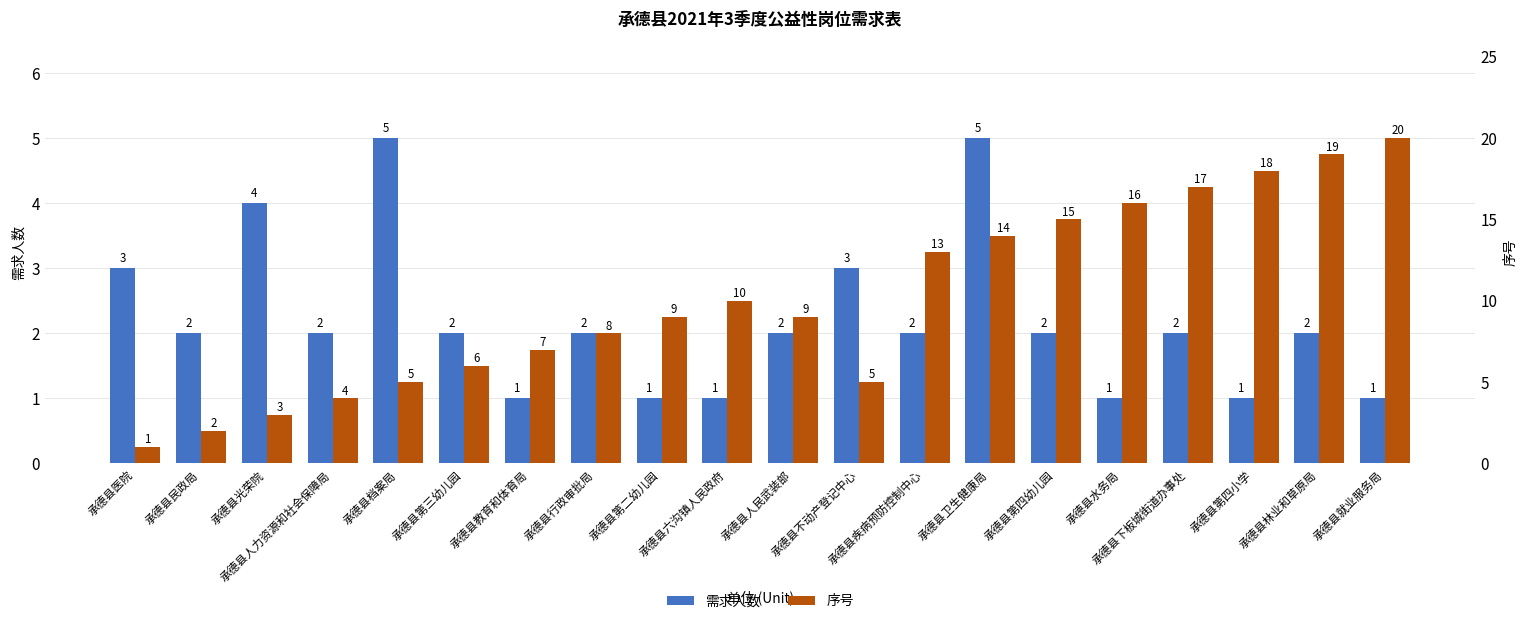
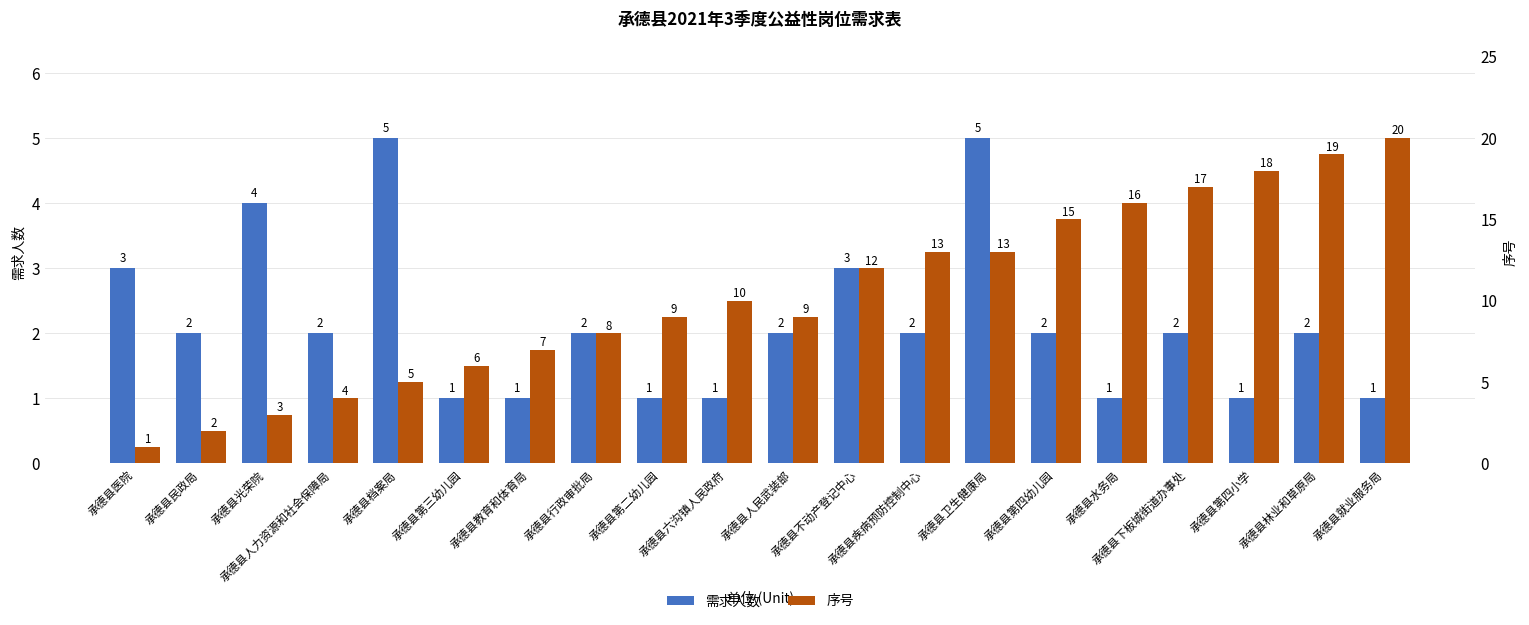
  {
    "需求人数": {
      "承德县医院": 3,
      "承德县民政局": 2,
      "承德县光荣院": 4,
      "承德县人力资源和社会保障局": 2,
      "承德县档案局": 5,
-     "承德县第三幼儿园": 2,
+     "承德县第三幼儿园": 1,
      "承德县教育和体育局": 1,
      "承德县行政审批局": 2,
      "承德县第二幼儿园": 1,
      "承德县六沟镇人民政府": 1,
      "承德县人民武装部": 2,
      "承德县不动产登记中心": 3,
      "承德县疾病预防控制中心": 2,
      "承德县卫生健康局": 5,
      "承德县第四幼儿园": 2,
      "承德县水务局": 1,
      "承德县下板城街道办事处": 2,
      "承德县第四小学": 1,
      "承德县林业和草原局": 2,
      "承德县就业服务局": 1
    },
    "序号": {
      "承德县医院": 1,
      "承德县民政局": 2,
      "承德县光荣院": 3,
      "承德县人力资源和社会保障局": 4,
      "承德县档案局": 5,
      "承德县第三幼儿园": 6,
      "承德县教育和体育局": 7,
      "承德县行政审批局": 8,
      "承德县第二幼儿园": 9,
      "承德县六沟镇人民政府": 10,
      "承德县人民武装部": 9,
-     "承德县不动产登记中心": 5,
+     "承德县不动产登记中心": 12,
      "承德县疾病预防控制中心": 13,
-     "承德县卫生健康局": 14,
+     "承德县卫生健康局": 13,
      "承德县第四幼儿园": 15,
      "承德县水务局": 16,
      "承德县下板城街道办事处": 17,
      "承德县第四小学": 18,
      "承德县林业和草原局": 19,
      "承德县就业服务局": 20
    }
  }
